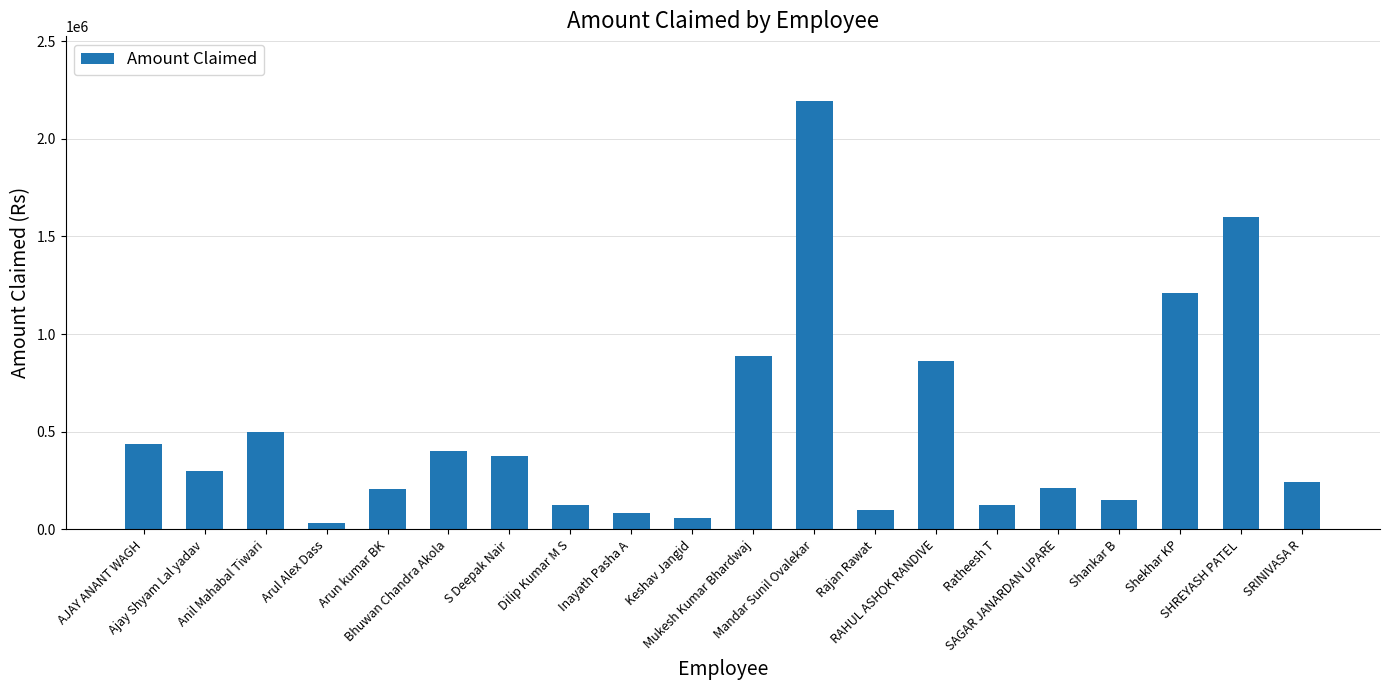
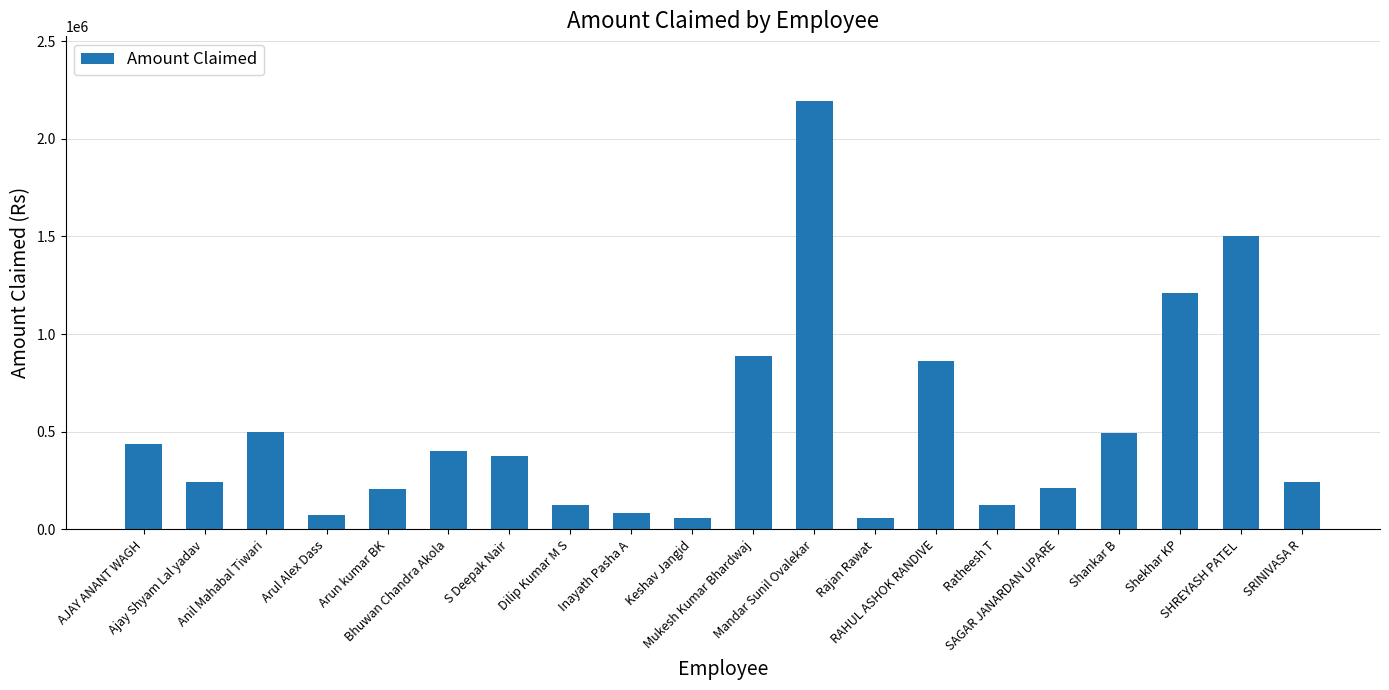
  {
    "AJAY ANANT WAGH": 440000,
-   "Ajay Shyam Lal yadav": 300000,
+   "Ajay Shyam Lal yadav": 250000,
    "Anil Mahabal Tiwari": 500000,
-   "Arul Alex Dass": 30000,
+   "Arul Alex Dass": 70000,
    "Arun kumar BK": 210000,
    "Bhuwan Chandra Akola": 400000,
    "S Deepak Nair": 380000,
    "Dilip Kumar M S": 120000,
    "Inayath Pasha A": 90000,
    "Keshav Jangid": 60000,
    "Mukesh Kumar Bhardwaj": 890000,
    "Mandar Sunil Ovalekar": 2200000,
-   "Rajan Rawat": 100000,
+   "Rajan Rawat": 60000,
    "RAHUL ASHOK RANDIVE": 860000,
    "Ratheesh T": 130000,
    "SAGAR JANARDAN UPARE": 210000,
-   "Shankar B": 150000,
+   "Shankar B": 490000,
    "Shekhar KP": 1210000,
-   "SHREYASH PATEL": 1600000,
+   "SHREYASH PATEL": 1500000,
    "SRINIVASA R": 240000
  }
